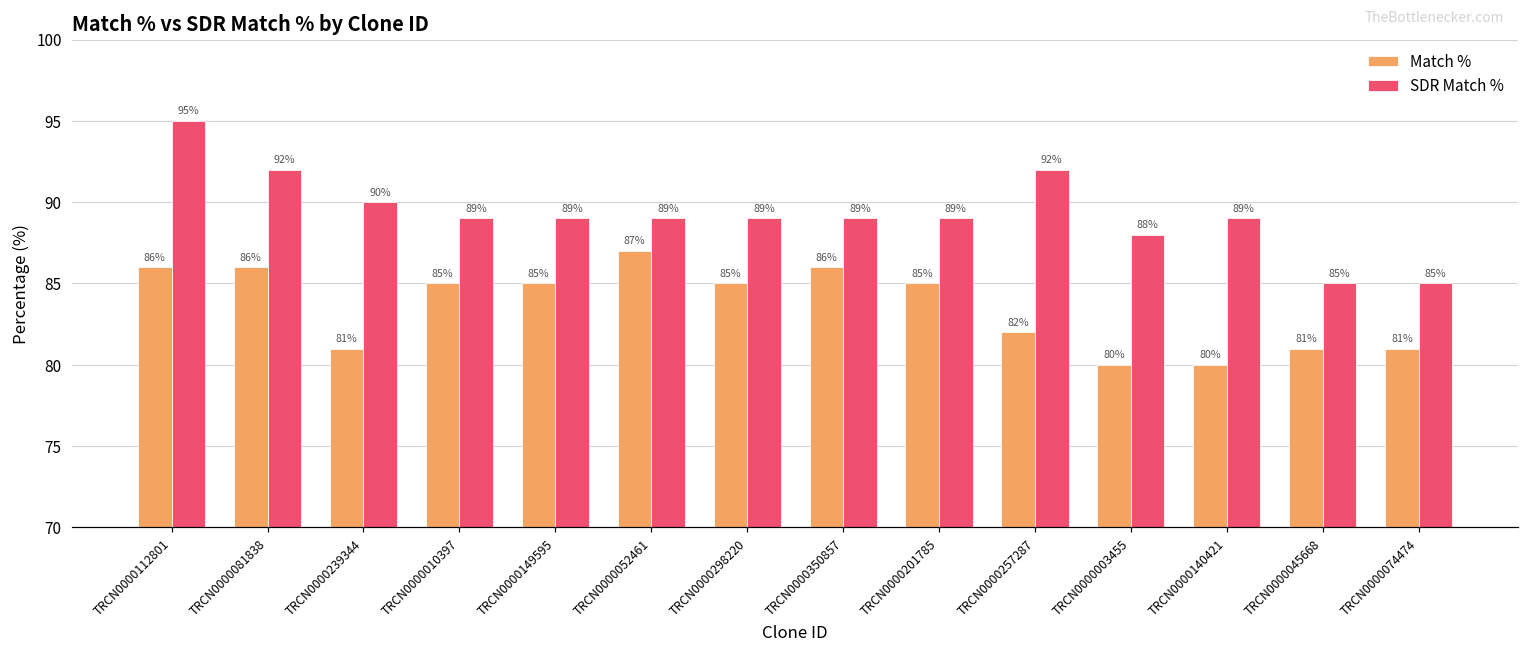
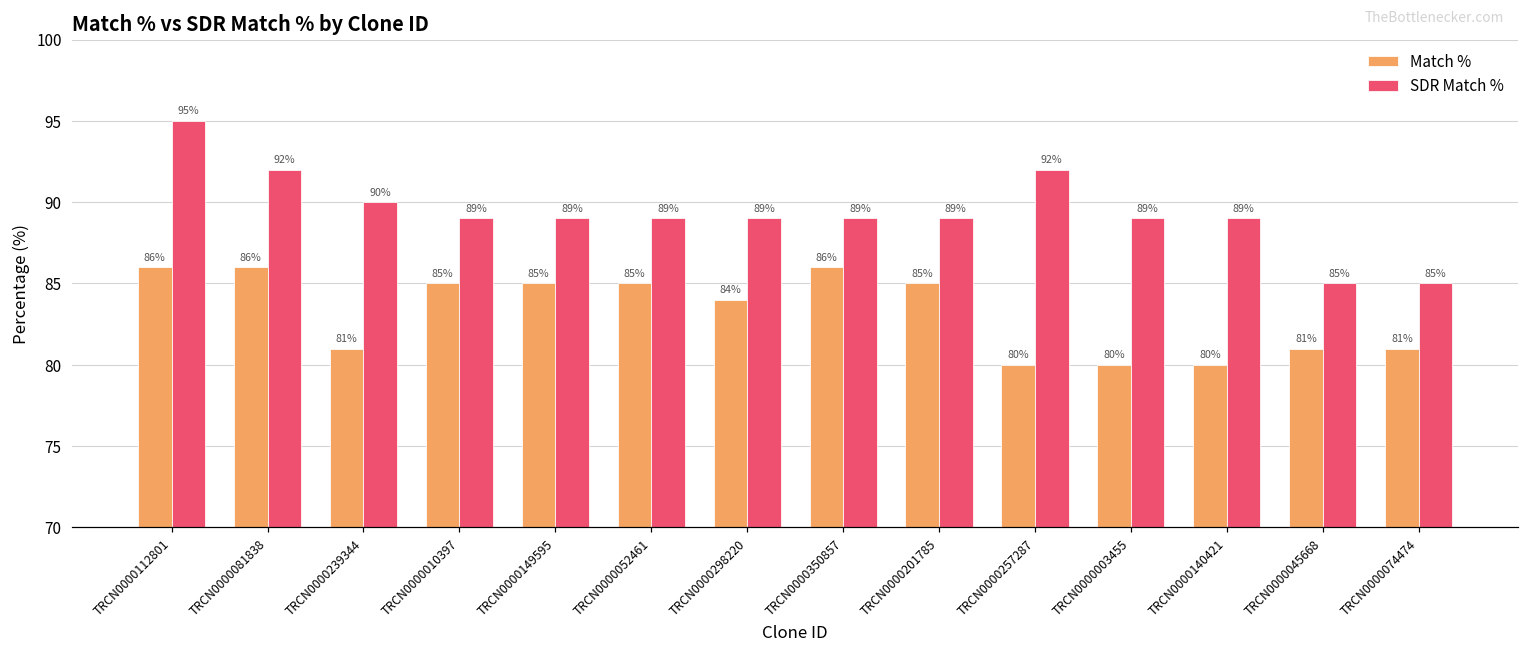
  {
    "Match %": {
      "TRCN0000112801": "86%",
      "TRCN0000081838": "86%",
      "TRCN0000239344": "81%",
      "TRCN0000010397": "85%",
      "TRCN0000149595": "85%",
-     "TRCN0000052461": "87%",
-     "TRCN0000298220": "85%",
+     "TRCN0000052461": "85%",
+     "TRCN0000298220": "84%",
      "TRCN0000350857": "86%",
      "TRCN0000201785": "85%",
-     "TRCN0000257287": "82%",
+     "TRCN0000257287": "80%",
      "TRCN0000003455": "80%",
      "TRCN0000140421": "80%",
      "TRCN0000045668": "81%",
      "TRCN0000074474": "81%"
    },
    "SDR Match %": {
      "TRCN0000112801": "95%",
      "TRCN0000081838": "92%",
      "TRCN0000239344": "90%",
      "TRCN0000010397": "89%",
      "TRCN0000149595": "89%",
      "TRCN0000052461": "89%",
      "TRCN0000298220": "89%",
      "TRCN0000350857": "89%",
      "TRCN0000201785": "89%",
      "TRCN0000257287": "92%",
-     "TRCN0000003455": "88%",
+     "TRCN0000003455": "89%",
      "TRCN0000140421": "89%",
      "TRCN0000045668": "85%",
      "TRCN0000074474": "85%"
    }
  }
